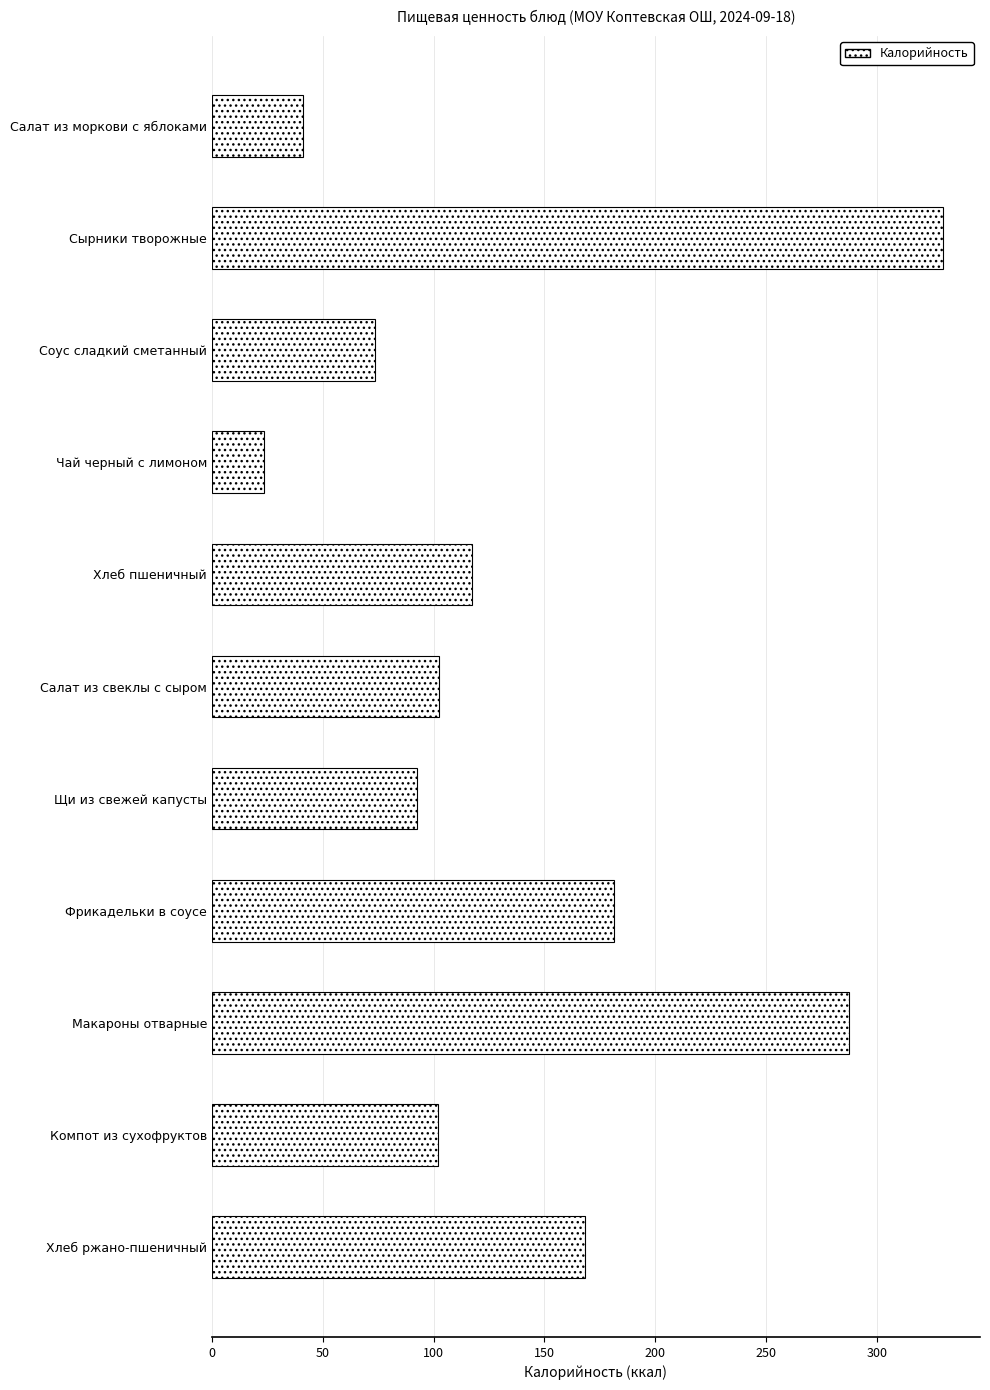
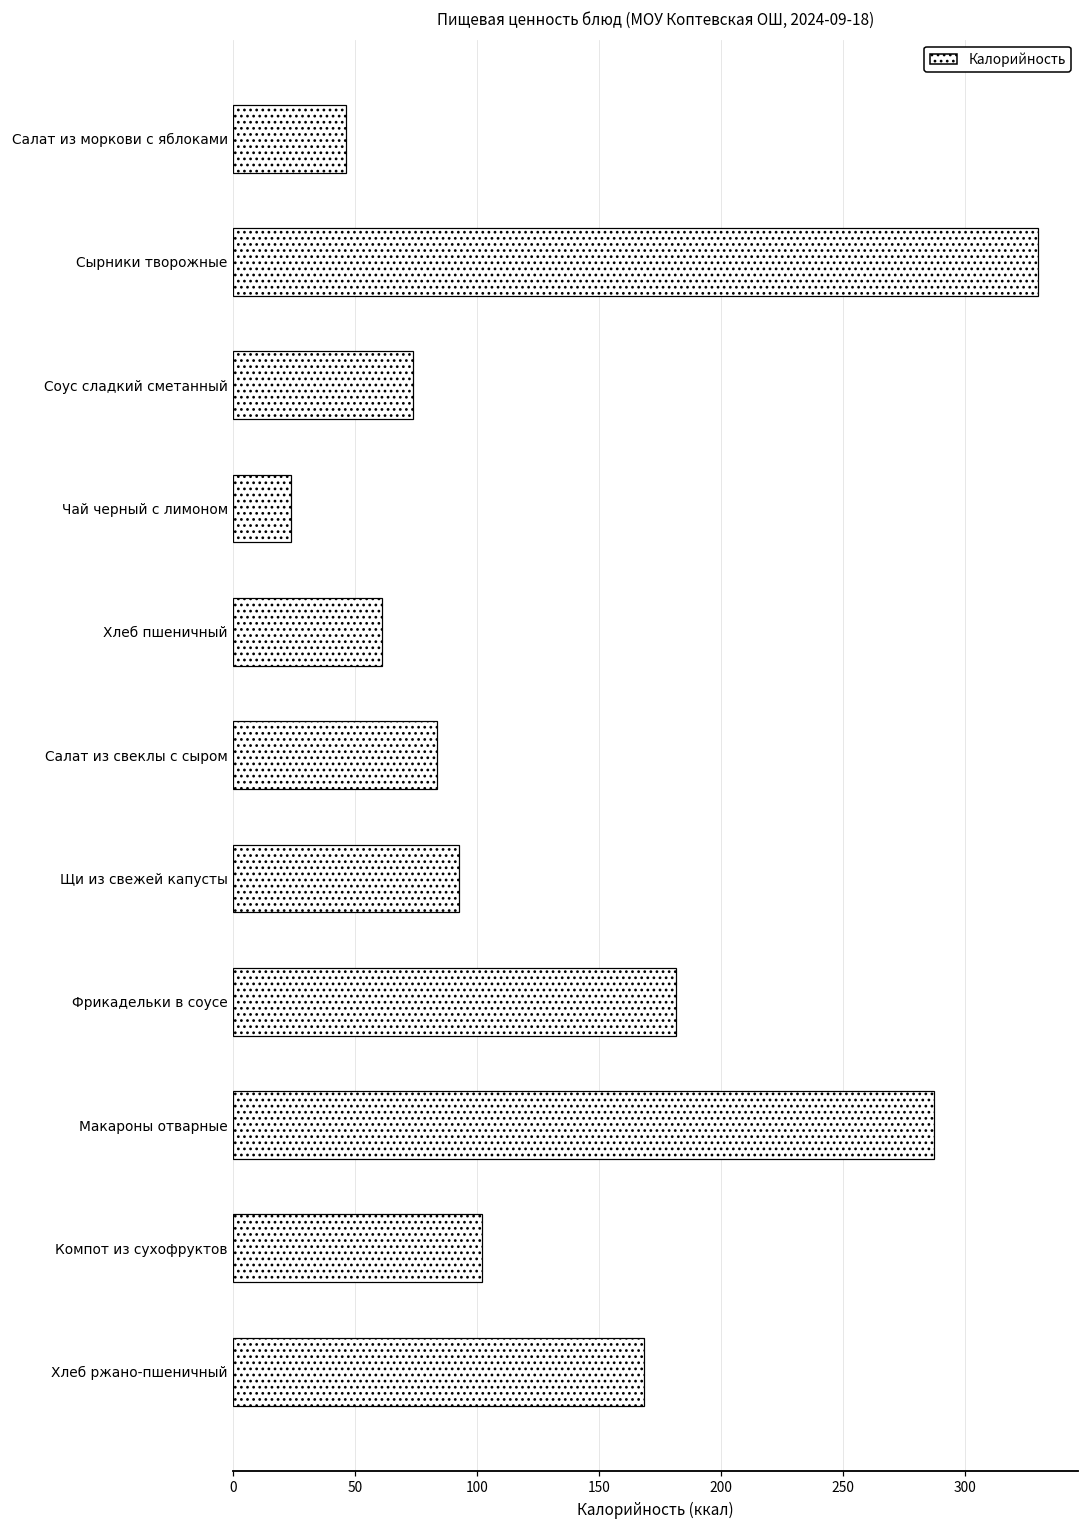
  {
-   "Салат из моркови с яблоками": 41,
+   "Салат из моркови с яблоками": 46,
    "Сырники творожные": 330,
    "Соус сладкий сметанный": 74,
    "Чай черный с лимоном": 24,
-   "Хлеб пшеничный": 117,
-   "Салат из свеклы с сыром": 103,
+   "Хлеб пшеничный": 61,
+   "Салат из свеклы с сыром": 84,
    "Щи из свежей капусты": 93,
    "Фрикадельки в соусе": 182,
    "Макароны отварные": 287,
    "Компот из сухофруктов": 102,
    "Хлеб ржано-пшеничный": 168
  }
